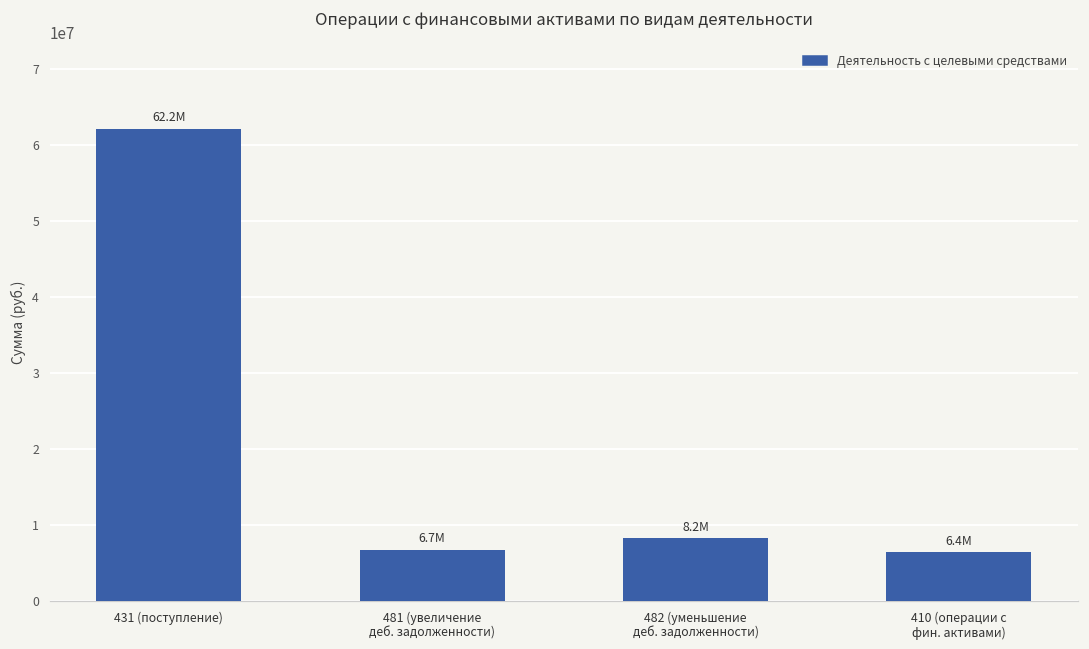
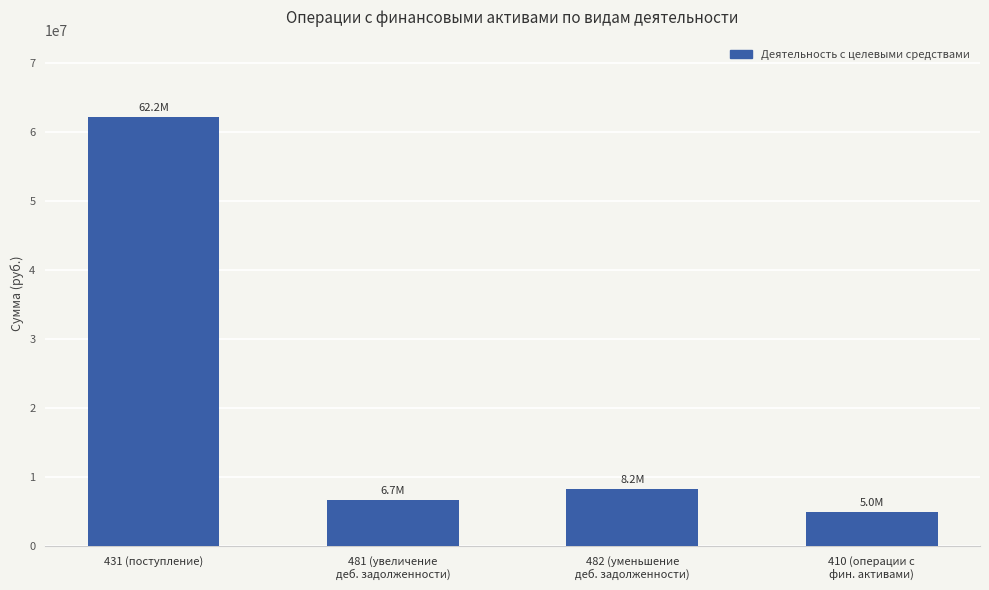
  {
    "431 (поступление)": "62.2M",
    "481 (увеличение деб. задолженности)": "6.7M",
    "482 (уменьшение деб. задолженности)": "8.2M",
-   "410 (операции с фин. активами)": "6.4M"
+   "410 (операции с фин. активами)": "5.0M"
  }
